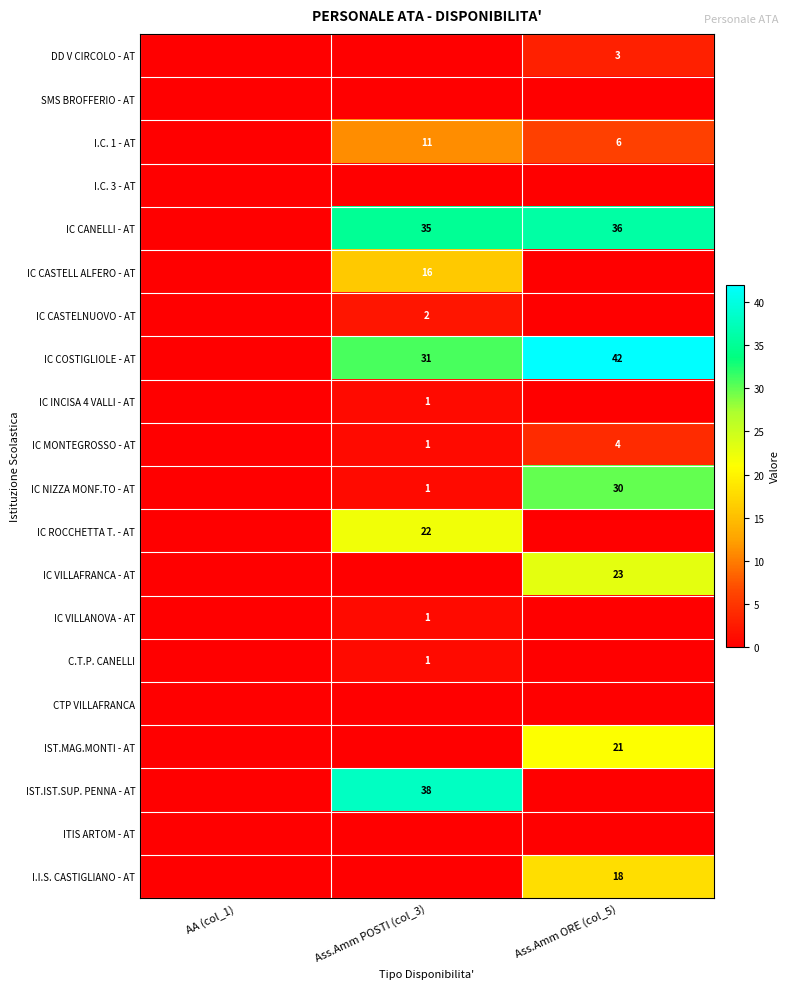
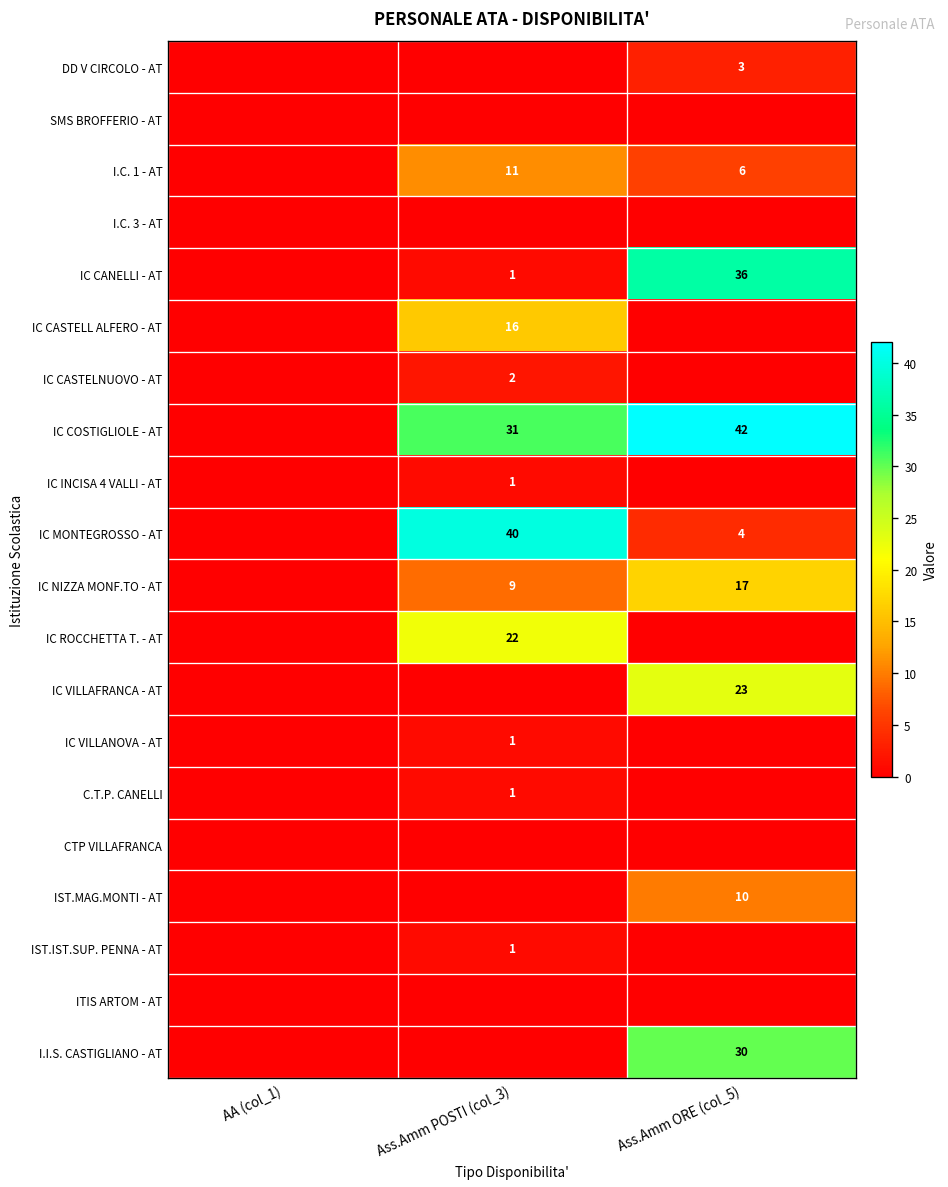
  {
    "DD V CIRCOLO - AT": {
      "Ass.Amm ORE (col_5)": 3
    },
    "I.C. 1 - AT": {
      "Ass.Amm POSTI (col_3)": 11,
      "Ass.Amm ORE (col_5)": 6
    },
    "IC CANELLI - AT": {
-     "Ass.Amm POSTI (col_3)": 35,
+     "Ass.Amm POSTI (col_3)": 1,
      "Ass.Amm ORE (col_5)": 36
    },
    "IC CASTELL ALFERO - AT": {
      "Ass.Amm POSTI (col_3)": 16
    },
    "IC CASTELNUOVO - AT": {
      "Ass.Amm POSTI (col_3)": 2
    },
    "IC COSTIGLIOLE - AT": {
      "Ass.Amm POSTI (col_3)": 31,
      "Ass.Amm ORE (col_5)": 42
    },
    "IC INCISA 4 VALLI - AT": {
      "Ass.Amm POSTI (col_3)": 1
    },
    "IC MONTEGROSSO - AT": {
-     "Ass.Amm POSTI (col_3)": 1,
+     "Ass.Amm POSTI (col_3)": 40,
      "Ass.Amm ORE (col_5)": 4
    },
    "IC NIZZA MONF.TO - AT": {
-     "Ass.Amm POSTI (col_3)": 1,
-     "Ass.Amm ORE (col_5)": 30
+     "Ass.Amm POSTI (col_3)": 9,
+     "Ass.Amm ORE (col_5)": 17
    },
    "IC ROCCHETTA T. - AT": {
      "Ass.Amm POSTI (col_3)": 22
    },
    "IC VILLAFRANCA - AT": {
      "Ass.Amm ORE (col_5)": 23
    },
    "IC VILLANOVA - AT": {
      "Ass.Amm POSTI (col_3)": 1
    },
    "C.T.P. CANELLI": {
      "Ass.Amm POSTI (col_3)": 1
    },
    "IST.MAG.MONTI - AT": {
-     "Ass.Amm ORE (col_5)": 21
+     "Ass.Amm ORE (col_5)": 10
    },
    "IST.IST.SUP. PENNA - AT": {
-     "Ass.Amm POSTI (col_3)": 38
+     "Ass.Amm POSTI (col_3)": 1
    },
    "I.I.S. CASTIGLIANO - AT": {
-     "Ass.Amm ORE (col_5)": 18
+     "Ass.Amm ORE (col_5)": 30
    }
  }
